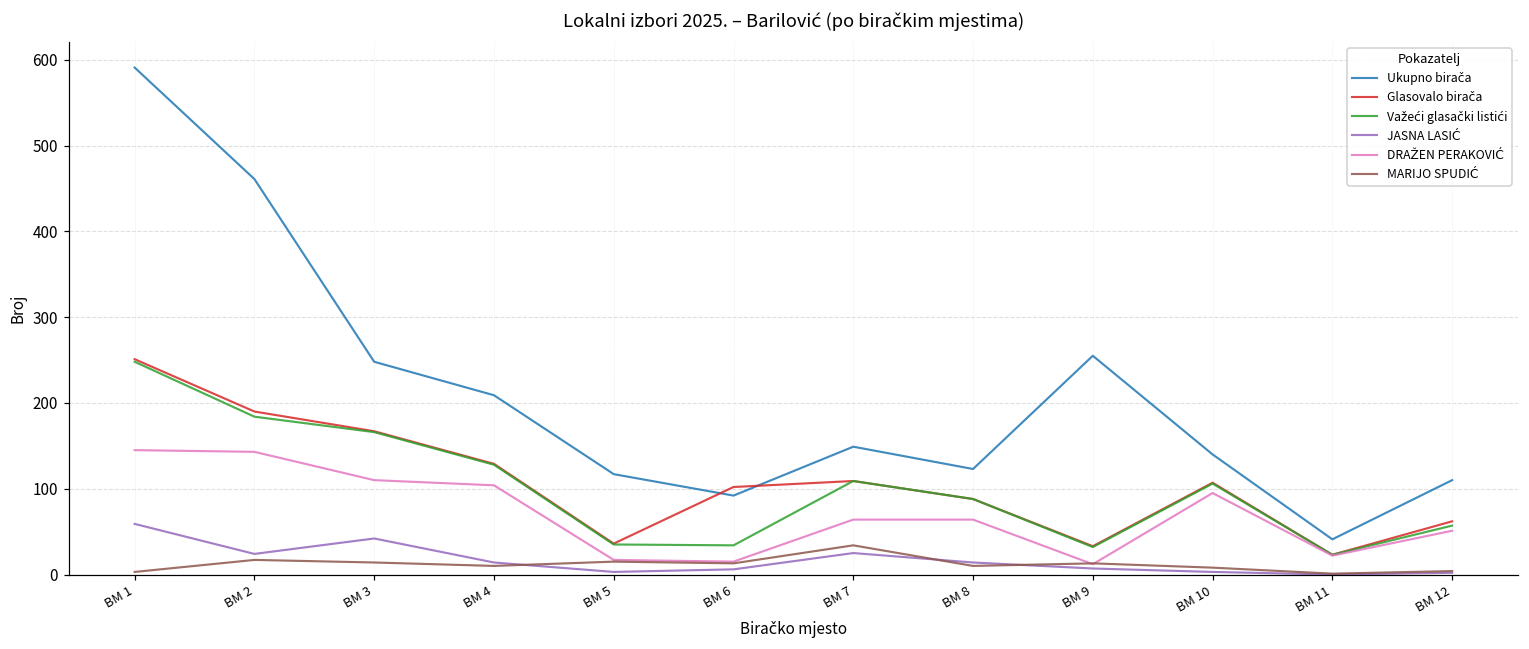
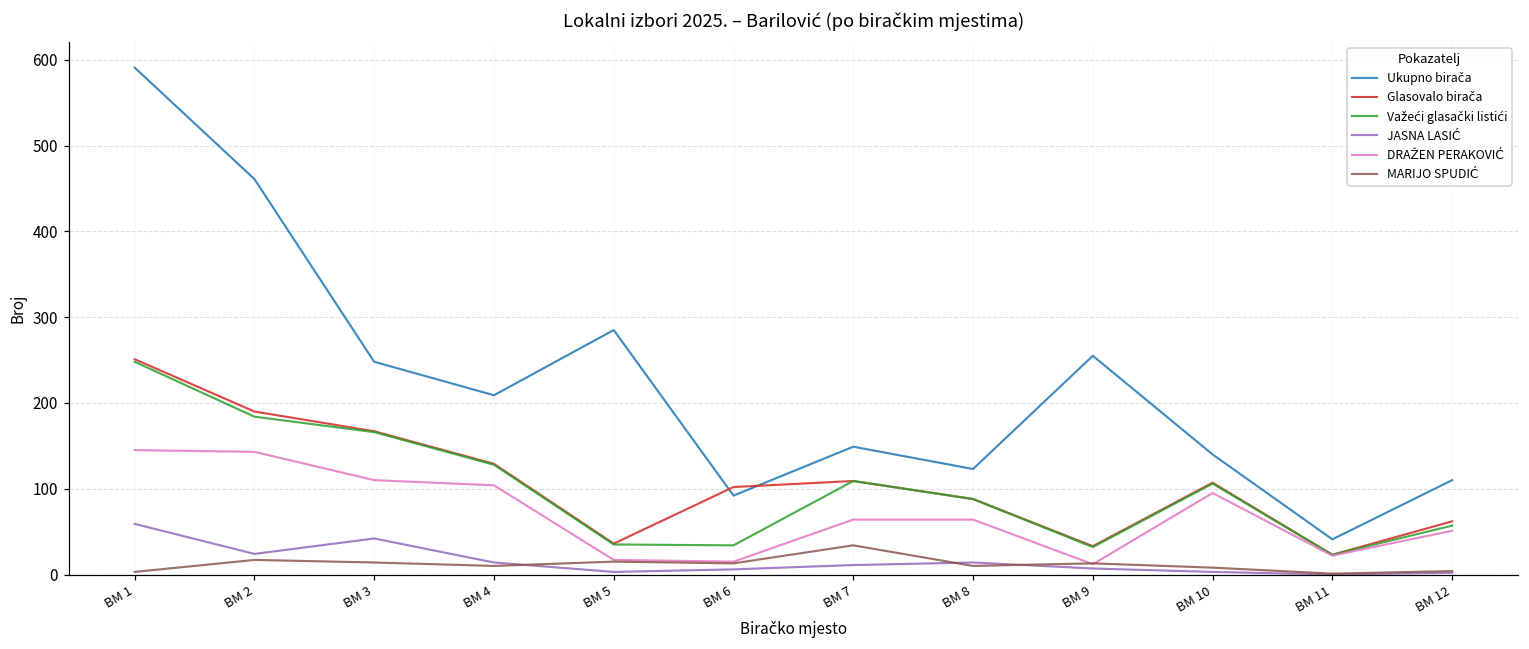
  {
    "Ukupno birača": {
      "BM 1": 590,
      "BM 2": 460,
      "BM 3": 250,
      "BM 4": 210,
-     "BM 5": 120,
+     "BM 5": 290,
      "BM 6": 90,
      "BM 7": 150,
      "BM 8": 120,
      "BM 9": 260,
      "BM 10": 140,
      "BM 11": 40,
      "BM 12": 110
    },
    "Glasovalo birača": {
      "BM 2": 190,
      "BM 6": 100,
      "BM 12": 60
    },
    "Važeći glasački listići": {
      "BM 2": 180,
      "BM 6": 30,
      "BM 12": 60
    },
    "JASNA LASIĆ": {
      "BM 1": 60,
      "BM 2": 20,
      "BM 3": 40,
      "BM 4": 10,
      "BM 5": 0,
      "BM 6": 10,
-     "BM 7": 30,
+     "BM 7": 10,
      "BM 8": 10,
      "BM 9": 10,
      "BM 10": 0
    },
    "DRAŽEN PERAKOVIĆ": {
      "BM 1": 150,
      "BM 2": 140,
      "BM 3": 110,
      "BM 4": 100,
      "BM 7": 60,
      "BM 8": 60,
      "BM 10": 100,
      "BM 12": 50
    },
    "MARIJO SPUDIĆ": {
      "BM 1": 0,
      "BM 2": 20,
      "BM 3": 10,
      "BM 4": 10,
      "BM 7": 30,
      "BM 8": 10,
      "BM 10": 10
    }
  }
